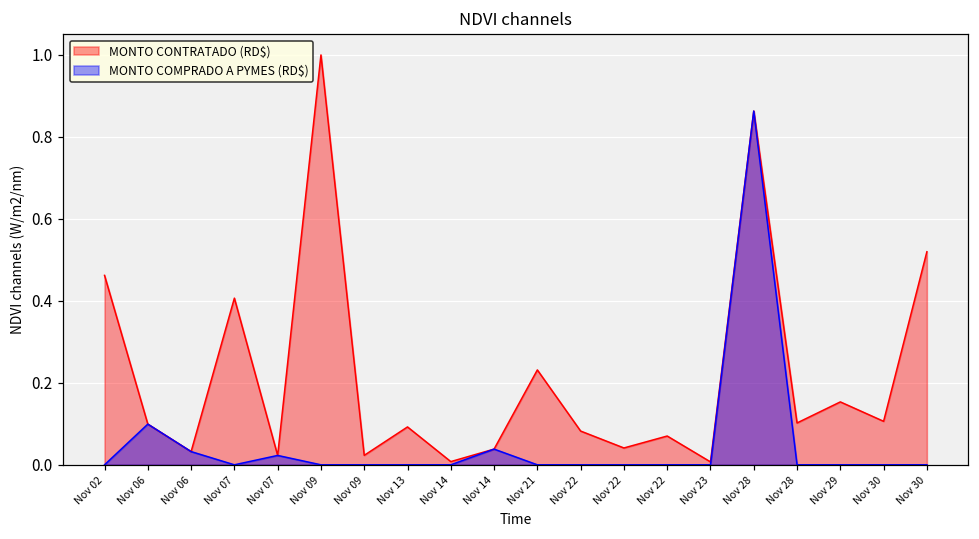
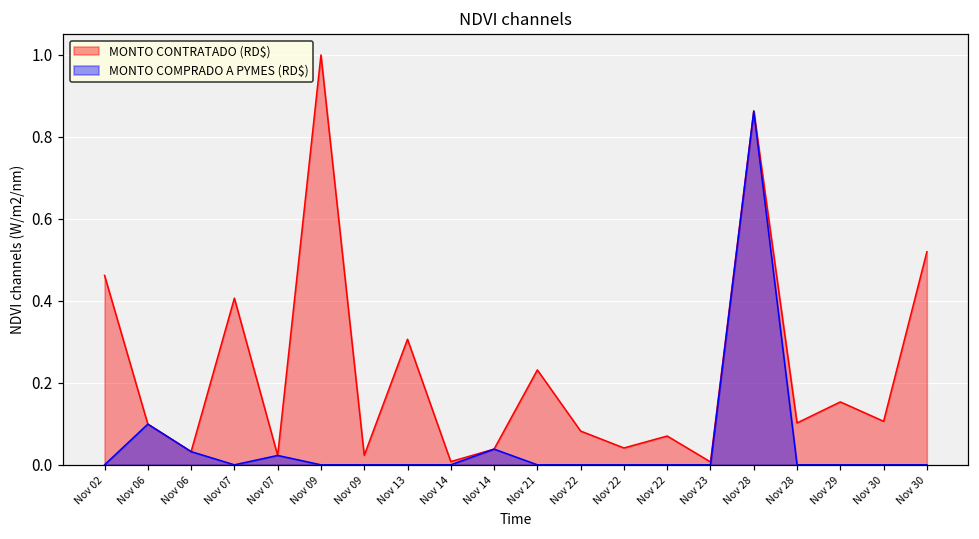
  {
    "MONTO CONTRATADO (RD$)": {
      "Nov 02": 0.46,
-     "Nov 13": 0.09,
+     "Nov 13": 0.31,
      "Nov 21": 0.23,
      "Nov 23": 0.01,
      "Nov 29": 0.15
    },
    "MONTO COMPRADO A PYMES (RD$)": {
      "Nov 02": 0.00,
      "Nov 13": 0.00,
      "Nov 21": 0.00,
      "Nov 23": 0.00,
      "Nov 29": 0.00
    }
  }
